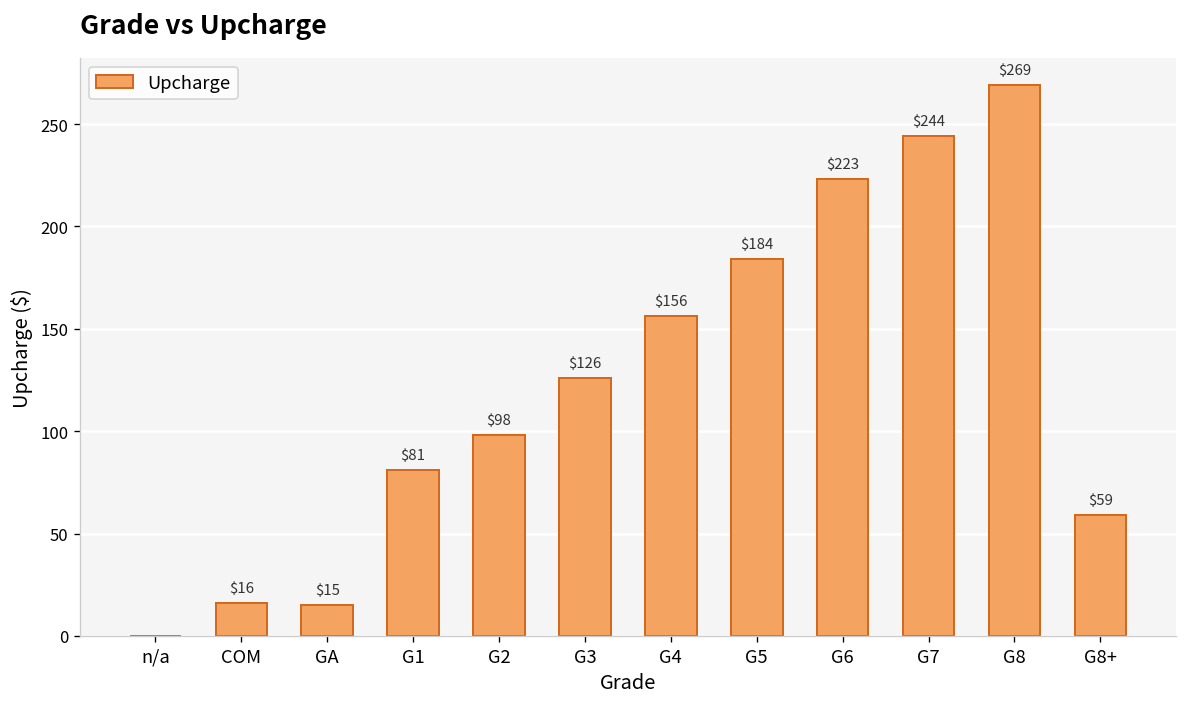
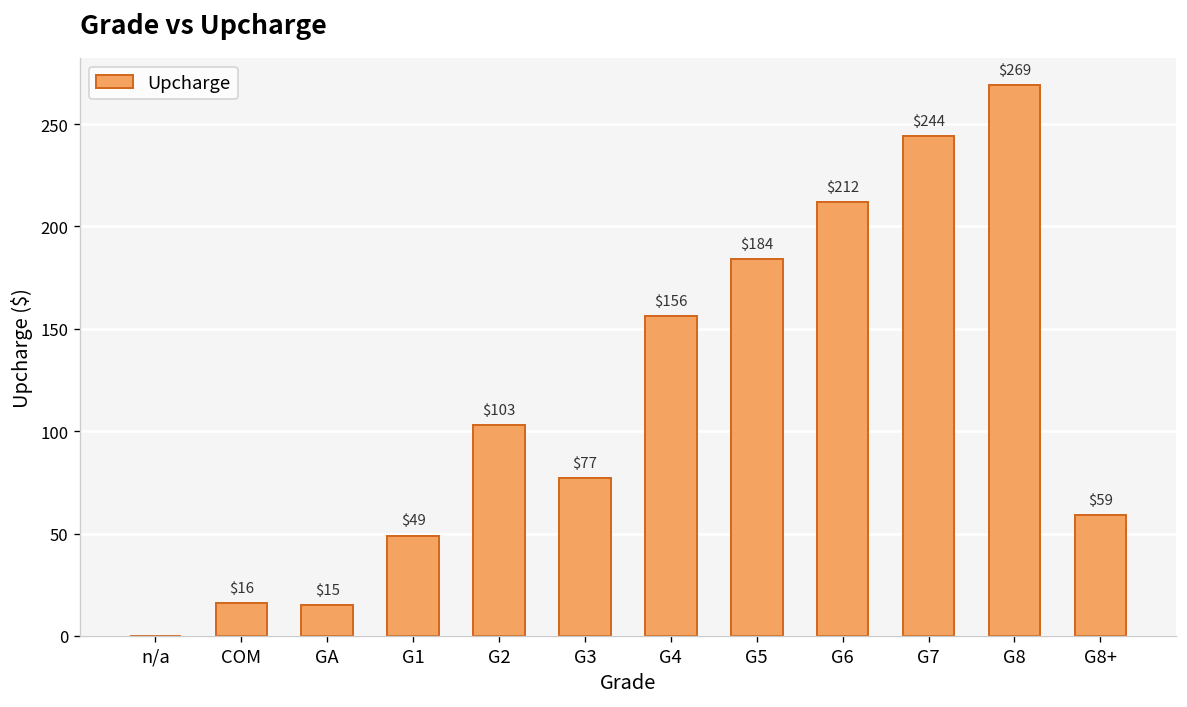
  {
    "COM": "$16",
    "GA": "$15",
-   "G1": "$81",
-   "G2": "$98",
-   "G3": "$126",
+   "G1": "$49",
+   "G2": "$103",
+   "G3": "$77",
    "G4": "$156",
    "G5": "$184",
-   "G6": "$223",
+   "G6": "$212",
    "G7": "$244",
    "G8": "$269",
    "G8+": "$59"
  }
